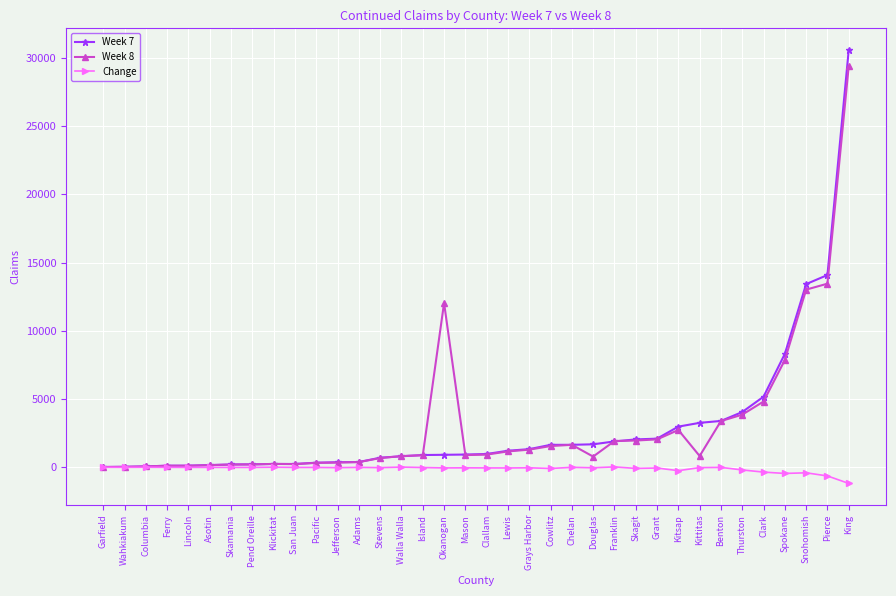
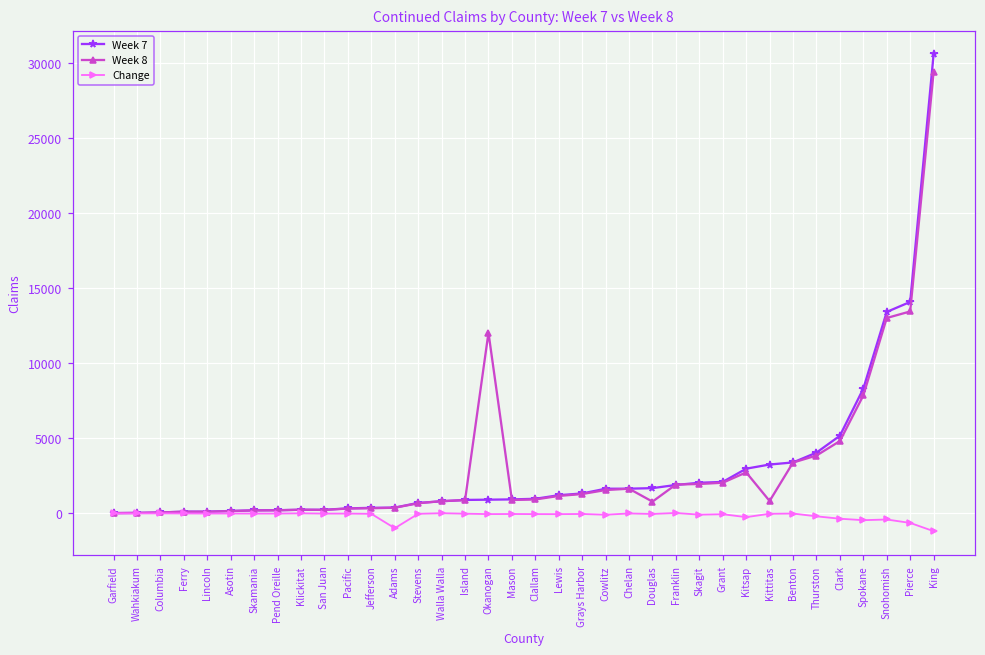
  {
    "Week 7": {
      "Okanogan": 900,
      "Douglas": 1700,
      "Kitsap": 3000,
      "Kittitas": 3300,
      "Thurston": 4100,
      "Clark": 5200,
      "Spokane": 8300,
      "Snohomish": 13400,
      "Pierce": 14100,
      "King": 30600
    },
    "Week 8": {
      "Okanogan": 12000,
      "Douglas": 800,
      "Kitsap": 2700,
      "Kittitas": 800,
      "Thurston": 3900,
      "Clark": 4800,
      "Spokane": 7900,
      "Snohomish": 13000,
      "Pierce": 13500,
      "King": 29400
    },
    "Change": {
      "Skamania": 0,
      "Pend Oreille": 0,
      "Klickitat": 0,
      "San Juan": 0,
      "Pacific": 0,
      "Jefferson": 0,
-     "Adams": 0,
+     "Adams": -1000,
      "Stevens": 0,
      "Walla Walla": 0,
      "Island": 0,
      "Okanogan": 0,
      "Mason": 0,
      "Clallam": 0,
      "Lewis": 0,
      "Grays Harbor": 0,
      "Cowlitz": -100,
      "Chelan": 0,
      "Douglas": 0,
      "Franklin": 0,
      "Skagit": -100,
      "Grant": -100,
      "Kitsap": -200,
      "Kittitas": 0,
      "Benton": 0,
      "Thurston": -200,
      "Clark": -400,
      "Spokane": -500,
      "Snohomish": -400,
      "Pierce": -600,
      "King": -1200
    }
  }
